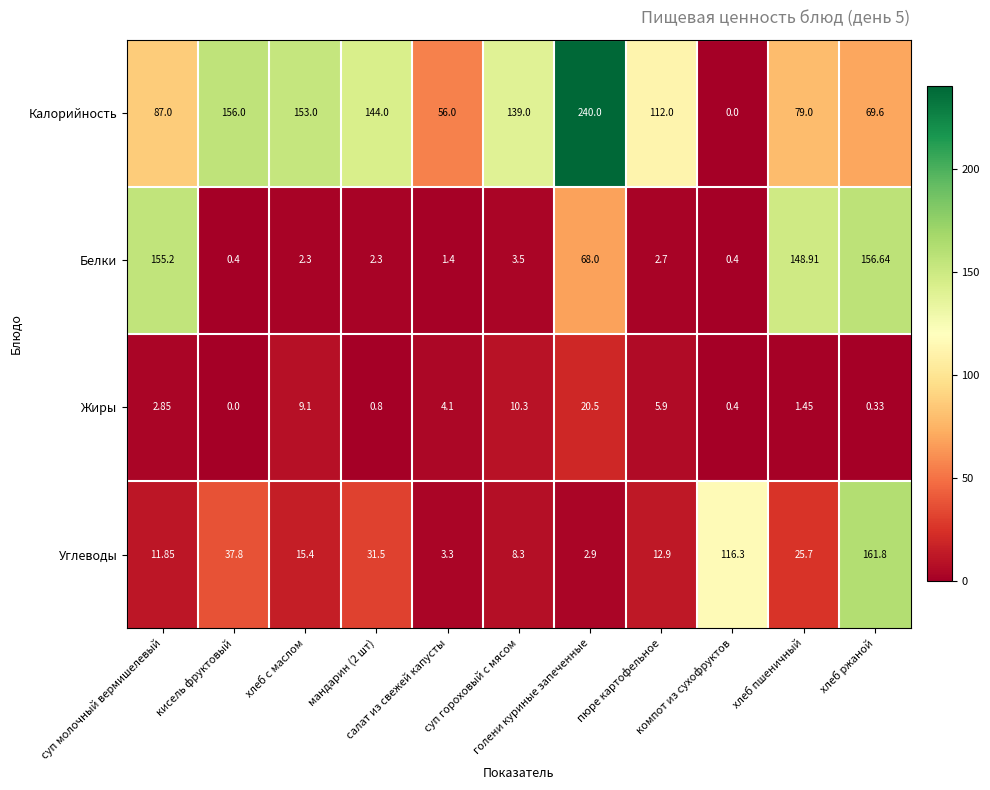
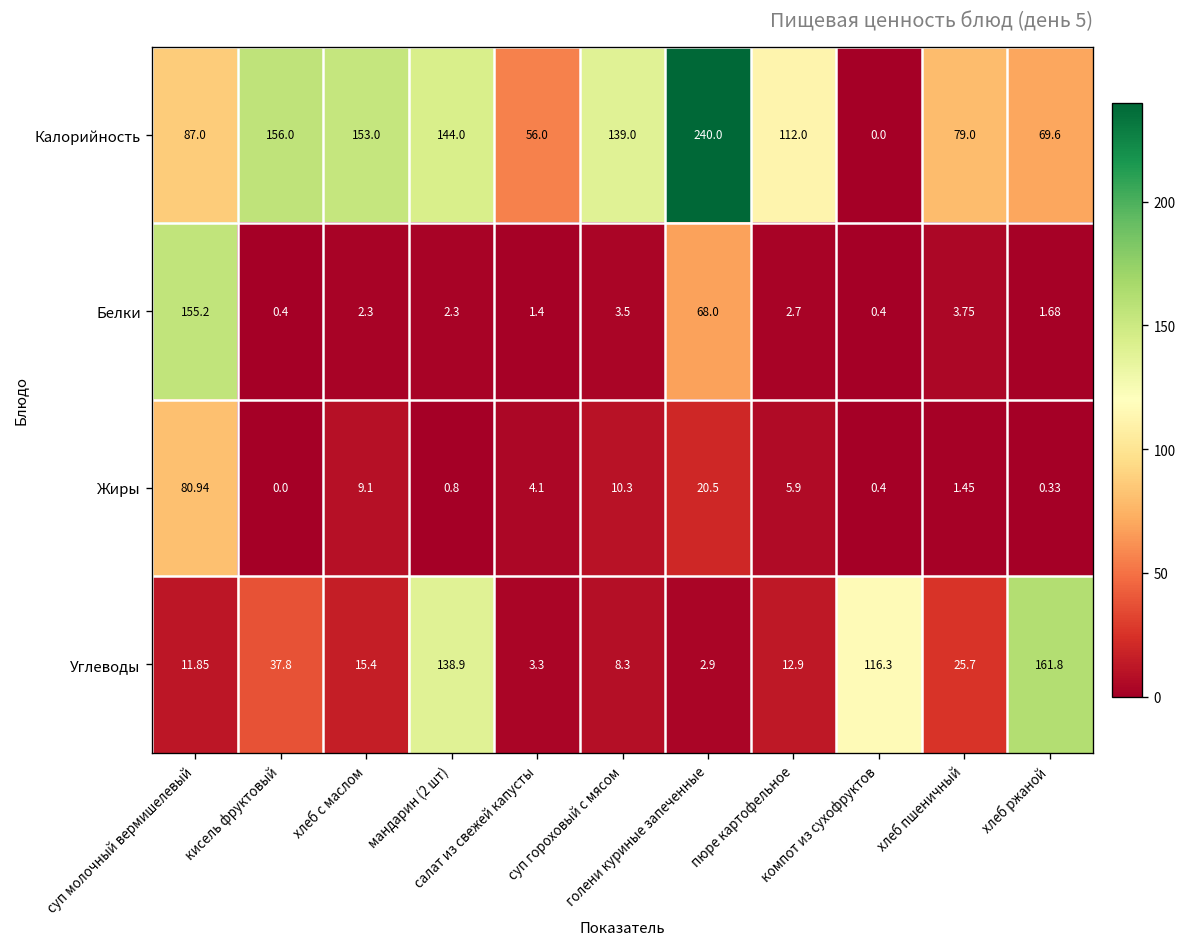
  {
    "Калорийность": {
      "суп молочный вермишелевый": 87.0,
      "кисель фруктовый": 156.0,
      "хлеб с маслом": 153.0,
      "мандарин (2 шт)": 144.0,
      "салат из свежей капусты": 56.0,
      "суп гороховый с мясом": 139.0,
      "голени куриные запеченные": 240.0,
      "пюре картофельное": 112.0,
      "компот из сухофруктов": 0.0,
      "хлеб пшеничный": 79.0,
      "хлеб ржаной": 69.6
    },
    "Белки": {
      "суп молочный вермишелевый": 155.2,
      "кисель фруктовый": 0.4,
      "хлеб с маслом": 2.3,
      "мандарин (2 шт)": 2.3,
      "салат из свежей капусты": 1.4,
      "суп гороховый с мясом": 3.5,
      "голени куриные запеченные": 68.0,
      "пюре картофельное": 2.7,
      "компот из сухофруктов": 0.4,
-     "хлеб пшеничный": 148.91,
-     "хлеб ржаной": 156.64
+     "хлеб пшеничный": 3.75,
+     "хлеб ржаной": 1.68
    },
    "Жиры": {
-     "суп молочный вермишелевый": 2.85,
+     "суп молочный вермишелевый": 80.94,
      "кисель фруктовый": 0.0,
      "хлеб с маслом": 9.1,
      "мандарин (2 шт)": 0.8,
      "салат из свежей капусты": 4.1,
      "суп гороховый с мясом": 10.3,
      "голени куриные запеченные": 20.5,
      "пюре картофельное": 5.9,
      "компот из сухофруктов": 0.4,
      "хлеб пшеничный": 1.45,
      "хлеб ржаной": 0.33
    },
    "Углеводы": {
      "суп молочный вермишелевый": 11.85,
      "кисель фруктовый": 37.8,
      "хлеб с маслом": 15.4,
-     "мандарин (2 шт)": 31.5,
+     "мандарин (2 шт)": 138.9,
      "салат из свежей капусты": 3.3,
      "суп гороховый с мясом": 8.3,
      "голени куриные запеченные": 2.9,
      "пюре картофельное": 12.9,
      "компот из сухофруктов": 116.3,
      "хлеб пшеничный": 25.7,
      "хлеб ржаной": 161.8
    }
  }
